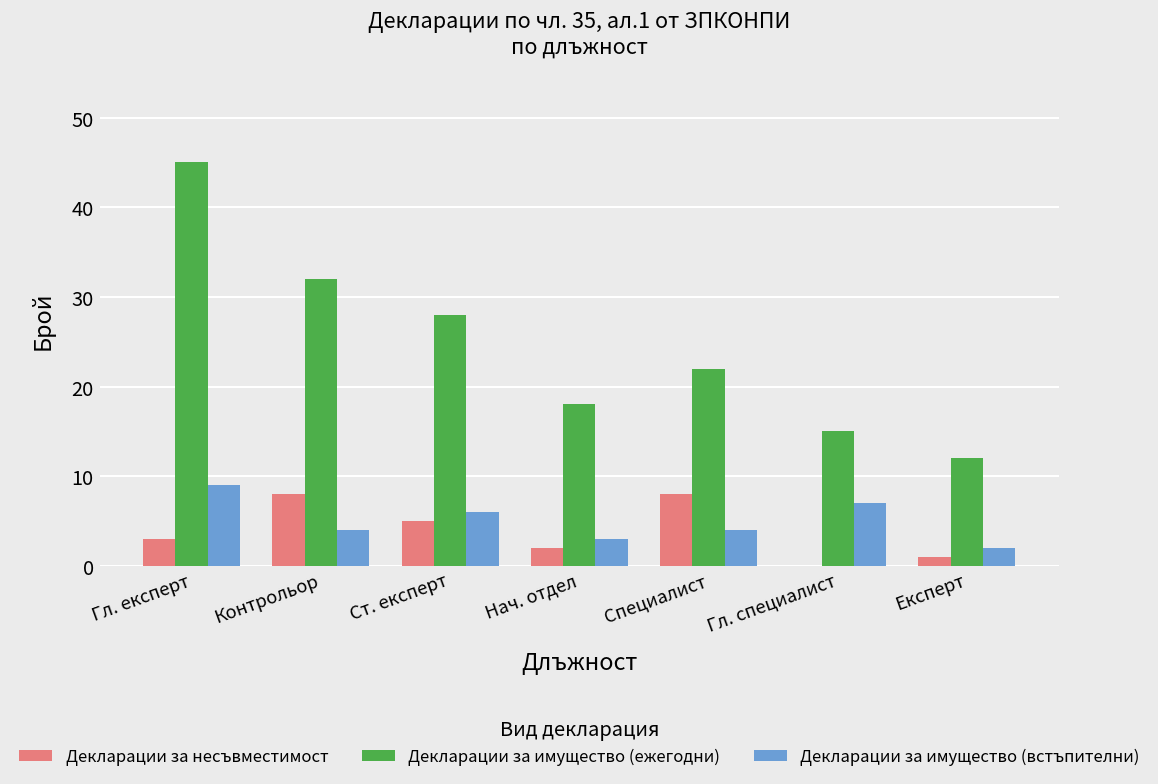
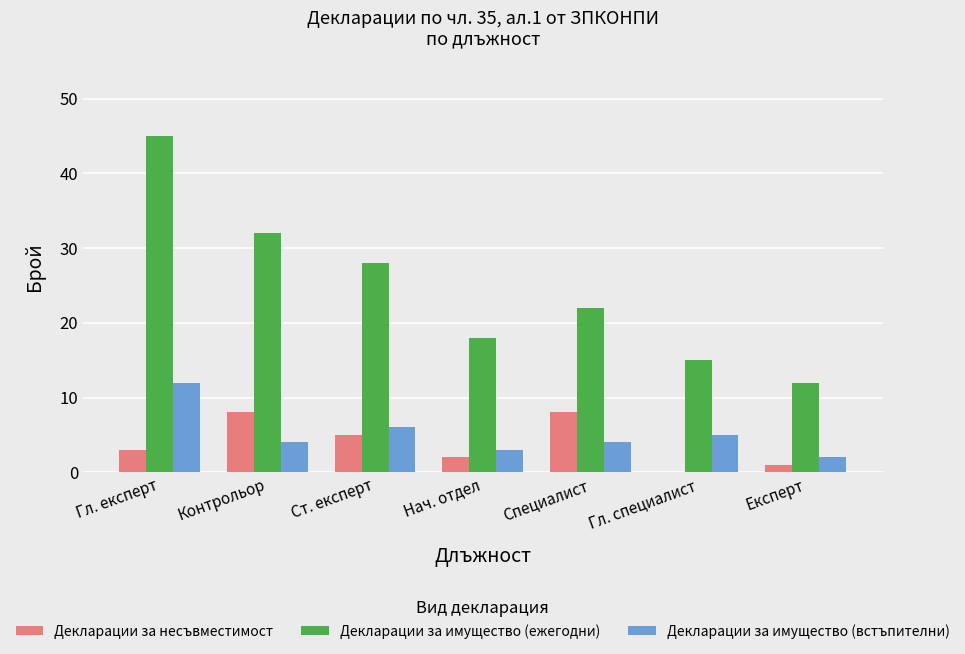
  {
    "Декларации за несъвместимост": {
      "Гл. експерт": 3,
      "Контрольор": 8,
      "Ст. експерт": 5,
      "Нач. отдел": 2,
      "Специалист": 8,
      "Гл. специалист": 0,
      "Експерт": 1
    },
    "Декларации за имущество (ежегодни)": {
      "Гл. експерт": 45,
      "Контрольор": 32,
      "Ст. експерт": 28,
      "Нач. отдел": 18,
      "Специалист": 22,
      "Гл. специалист": 15,
      "Експерт": 12
    },
    "Декларации за имущество (встъпителни)": {
-     "Гл. експерт": 9,
+     "Гл. експерт": 12,
      "Контрольор": 4,
      "Ст. експерт": 6,
      "Нач. отдел": 3,
      "Специалист": 4,
-     "Гл. специалист": 7,
+     "Гл. специалист": 5,
      "Експерт": 2
    }
  }
